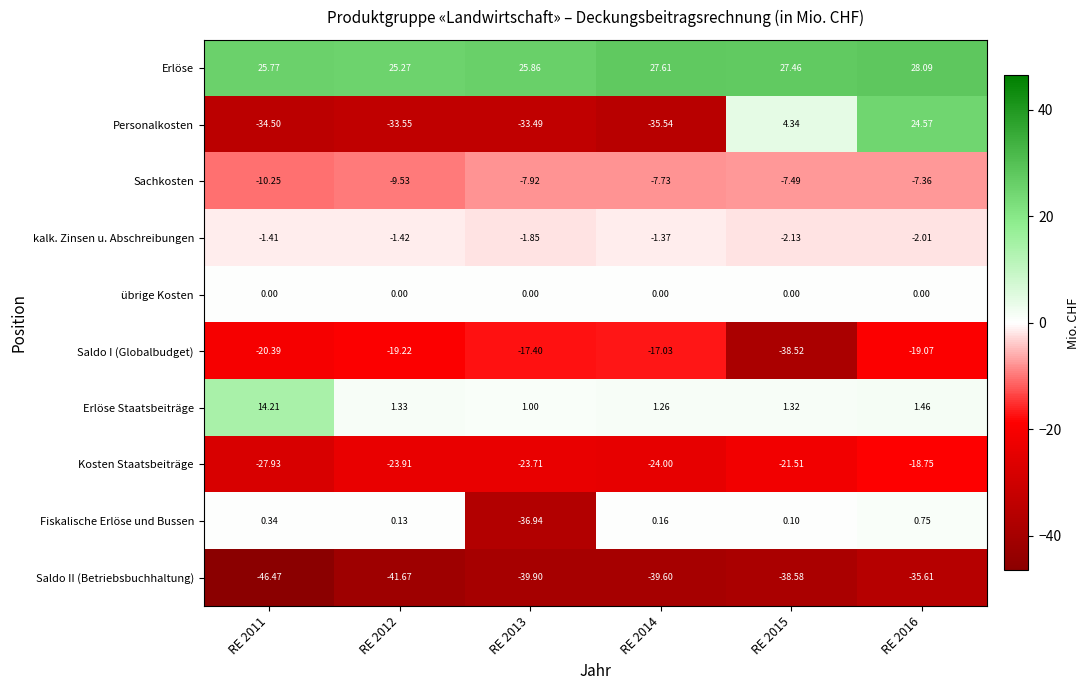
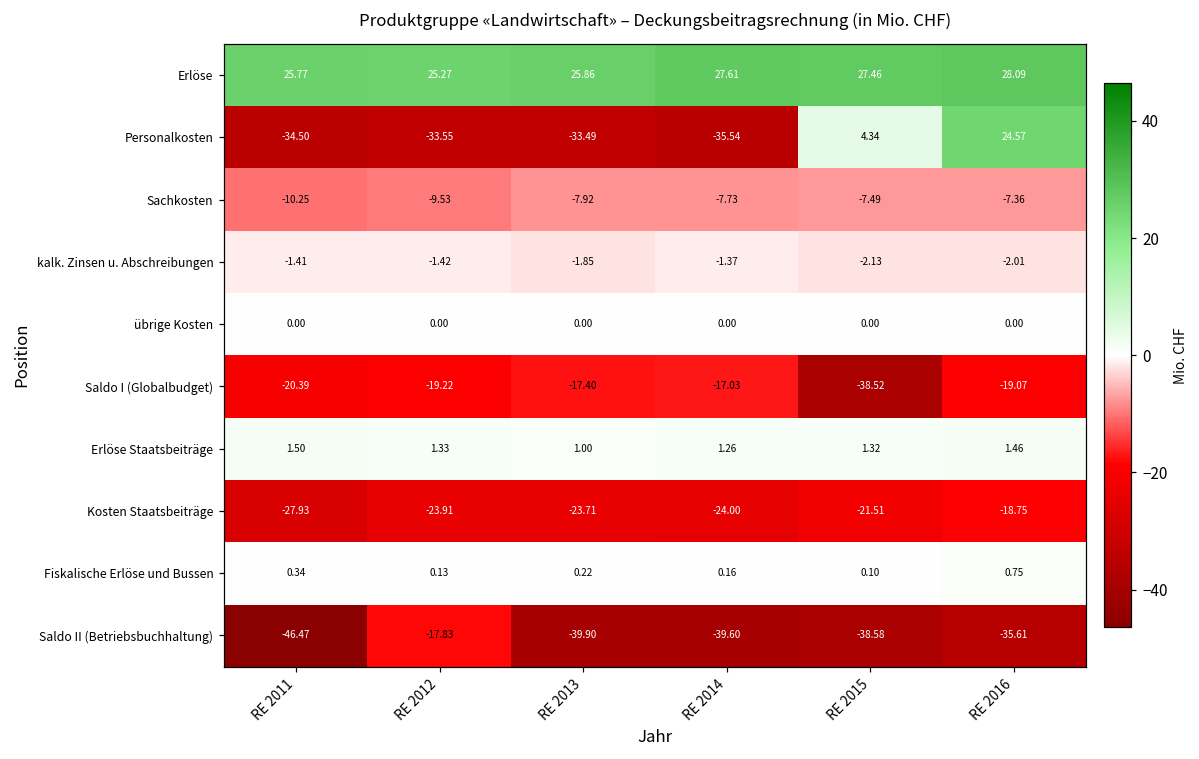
  {
    "Erlöse": {
      "RE 2011": 25.77,
      "RE 2012": 25.27,
      "RE 2013": 25.86,
      "RE 2014": 27.61,
      "RE 2015": 27.46,
      "RE 2016": 28.09
    },
    "Personalkosten": {
      "RE 2011": -34.50,
      "RE 2012": -33.55,
      "RE 2013": -33.49,
      "RE 2014": -35.54,
      "RE 2015": 4.34,
      "RE 2016": 24.57
    },
    "Sachkosten": {
      "RE 2011": -10.25,
      "RE 2012": -9.53,
      "RE 2013": -7.92,
      "RE 2014": -7.73,
      "RE 2015": -7.49,
      "RE 2016": -7.36
    },
    "kalk. Zinsen u. Abschreibungen": {
      "RE 2011": -1.41,
      "RE 2012": -1.42,
      "RE 2013": -1.85,
      "RE 2014": -1.37,
      "RE 2015": -2.13,
      "RE 2016": -2.01
    },
    "übrige Kosten": {
      "RE 2011": 0.00,
      "RE 2012": 0.00,
      "RE 2013": 0.00,
      "RE 2014": 0.00,
      "RE 2015": 0.00,
      "RE 2016": 0.00
    },
    "Saldo I (Globalbudget)": {
      "RE 2011": -20.39,
      "RE 2012": -19.22,
      "RE 2013": -17.40,
      "RE 2014": -17.03,
      "RE 2015": -38.52,
      "RE 2016": -19.07
    },
    "Erlöse Staatsbeiträge": {
-     "RE 2011": 14.21,
+     "RE 2011": 1.50,
      "RE 2012": 1.33,
      "RE 2013": 1.00,
      "RE 2014": 1.26,
      "RE 2015": 1.32,
      "RE 2016": 1.46
    },
    "Kosten Staatsbeiträge": {
      "RE 2011": -27.93,
      "RE 2012": -23.91,
      "RE 2013": -23.71,
      "RE 2014": -24.00,
      "RE 2015": -21.51,
      "RE 2016": -18.75
    },
    "Fiskalische Erlöse und Bussen": {
      "RE 2011": 0.34,
      "RE 2012": 0.13,
-     "RE 2013": -36.94,
+     "RE 2013": 0.22,
      "RE 2014": 0.16,
      "RE 2015": 0.10,
      "RE 2016": 0.75
    },
    "Saldo II (Betriebsbuchhaltung)": {
      "RE 2011": -46.47,
-     "RE 2012": -41.67,
+     "RE 2012": -17.83,
      "RE 2013": -39.90,
      "RE 2014": -39.60,
      "RE 2015": -38.58,
      "RE 2016": -35.61
    }
  }
